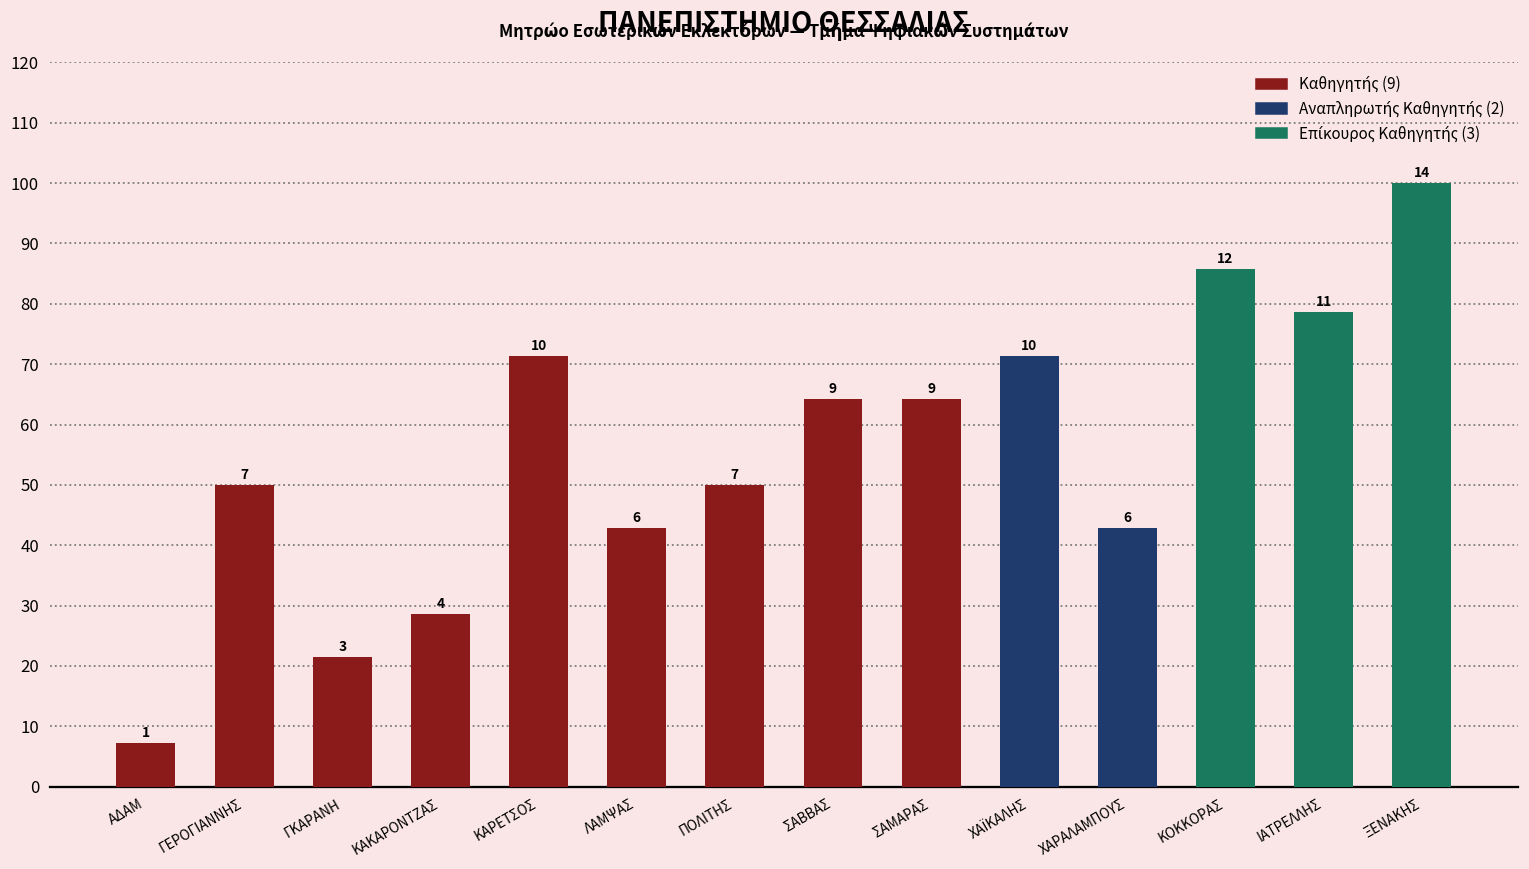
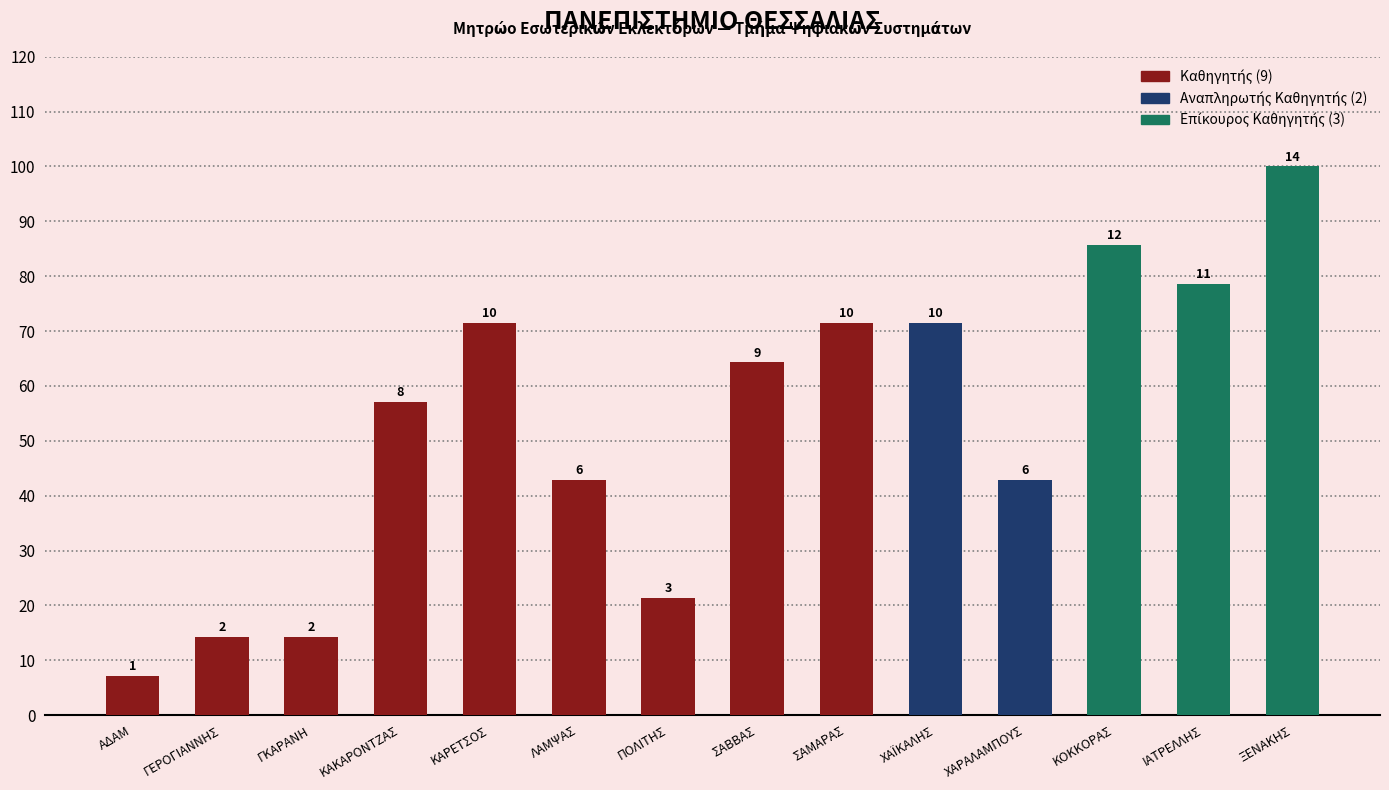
  {
-   "ΓΕΡΟΓΙΑΝΝΗΣ": 7,
-   "ΓΚΑΡΑΝΗ": 3,
-   "ΚΑΚΑΡΟΝΤΖΑΣ": 4,
-   "ΠΟΛΙΤΗΣ": 7,
-   "ΣΑΜΑΡΑΣ": 9
+   "ΓΕΡΟΓΙΑΝΝΗΣ": 2,
+   "ΓΚΑΡΑΝΗ": 2,
+   "ΚΑΚΑΡΟΝΤΖΑΣ": 8,
+   "ΠΟΛΙΤΗΣ": 3,
+   "ΣΑΜΑΡΑΣ": 10
  }
